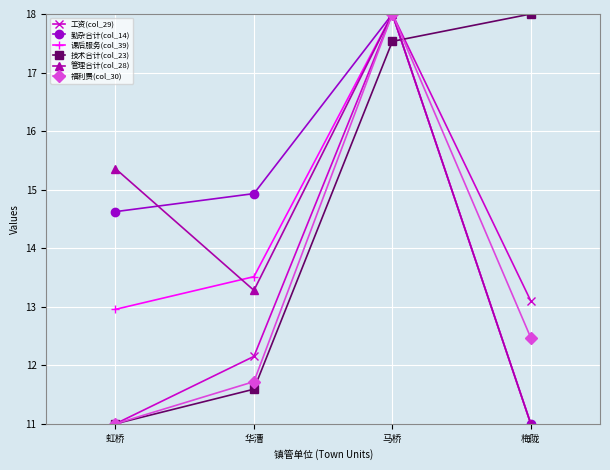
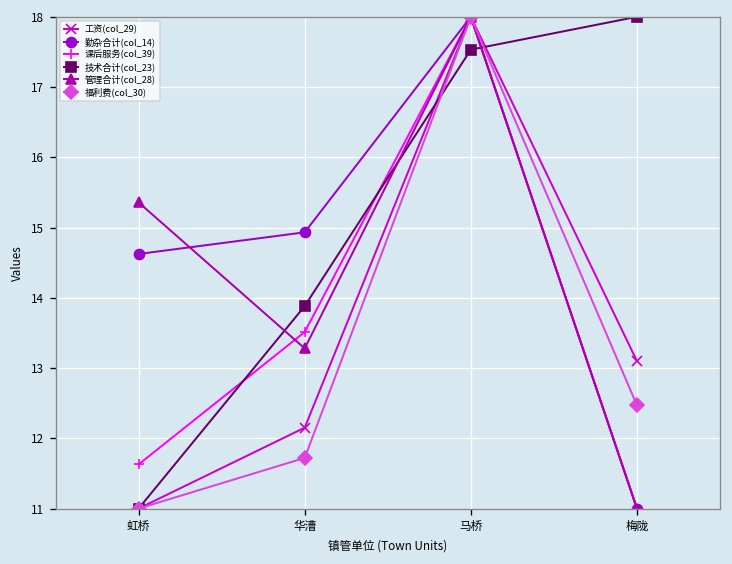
  {
    "课后服务(col_39)": {
-     "虹桥": 13.0,
+     "虹桥": 11.6,
      "华漕": 13.5
    },
    "技术合计(col_23)": {
-     "华漕": 11.6,
+     "华漕": 13.9,
      "马桥": 17.5,
      "梅陇": 18.0
    },
    "福利费(col_30)": {
      "华漕": 11.7,
      "梅陇": 12.5
    }
  }
